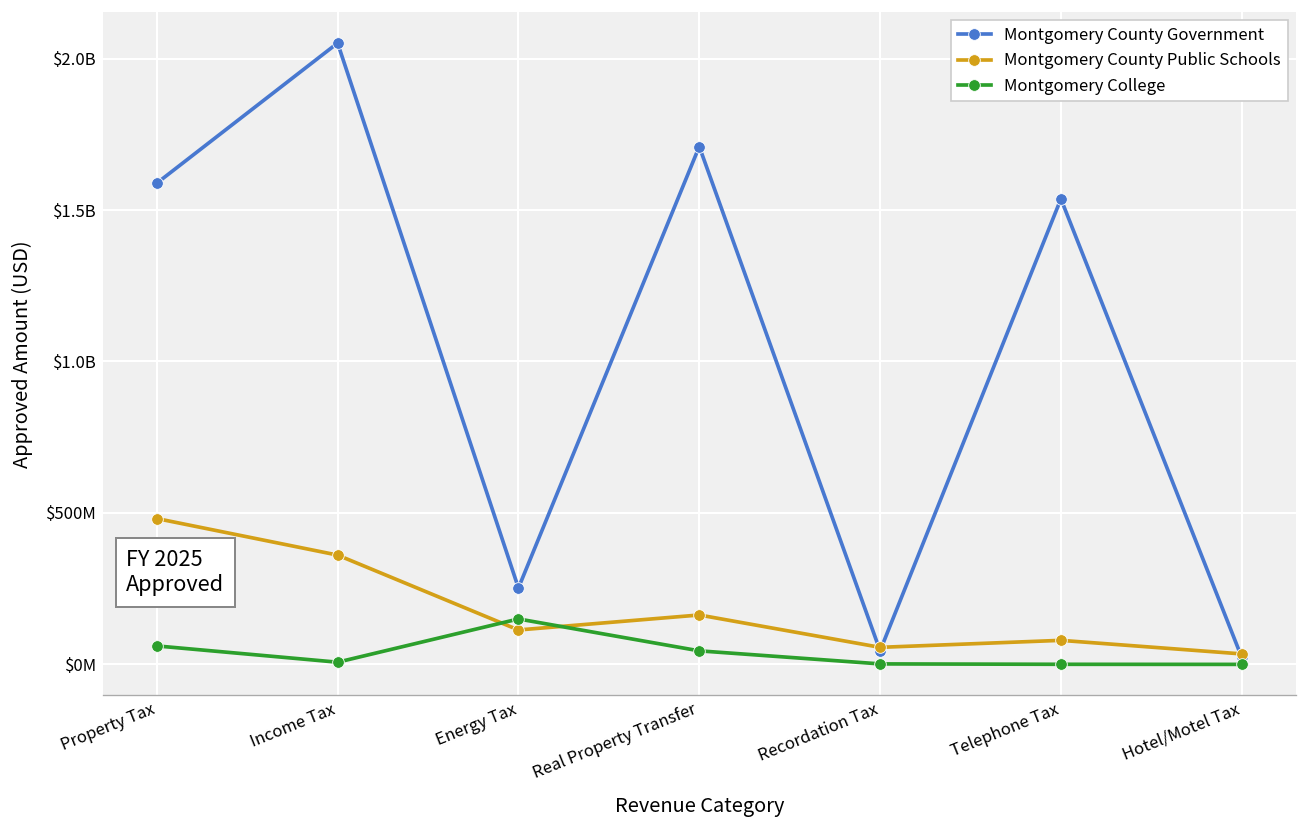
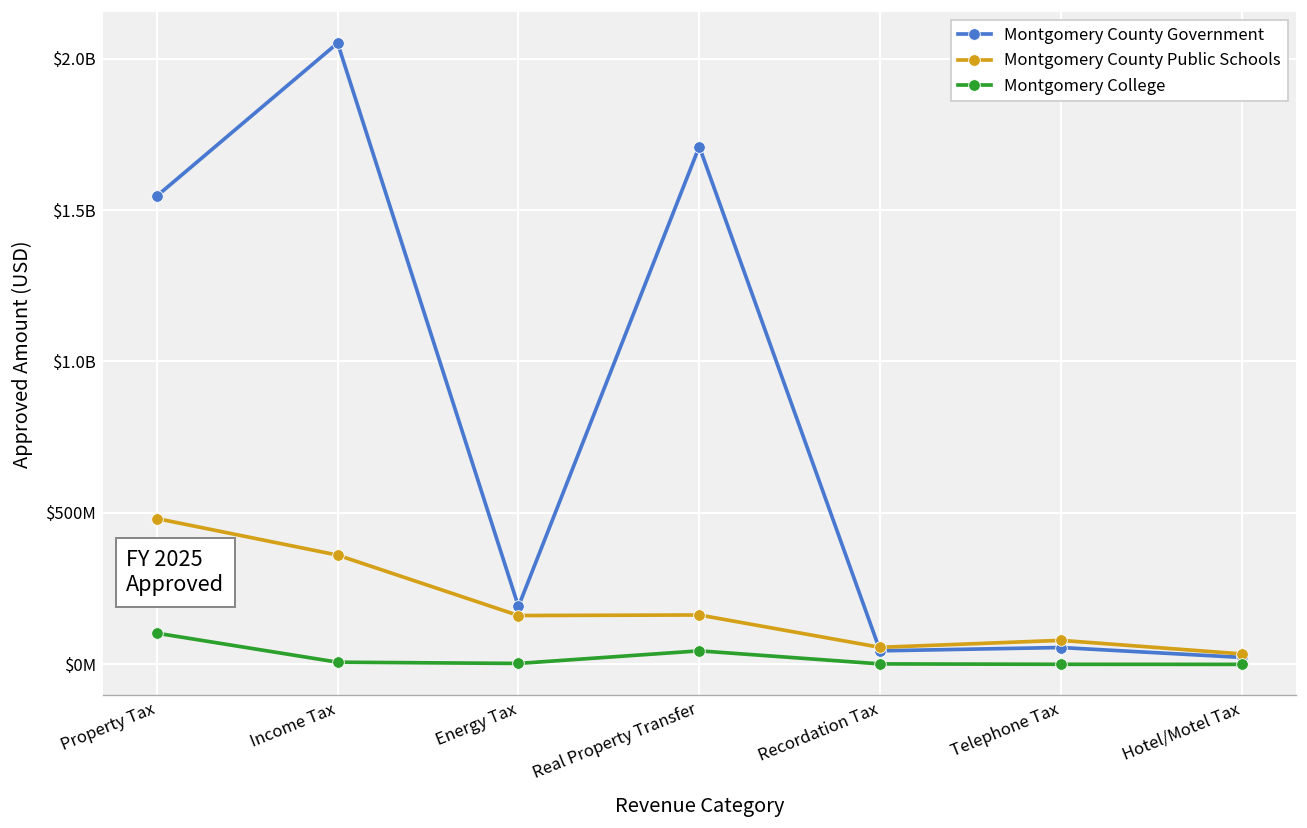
  {
    "Montgomery County Government": {
-     "Property Tax": "$1590000000",
+     "Property Tax": "$1550000000",
      "Income Tax": "$2050000000",
-     "Energy Tax": "$250000000",
+     "Energy Tax": "$190000000",
      "Real Property Transfer": "$1710000000",
      "Recordation Tax": "$40000000",
-     "Telephone Tax": "$1540000000",
+     "Telephone Tax": "$60000000",
      "Hotel/Motel Tax": "$20000000"
    },
    "Montgomery County Public Schools": {
      "Property Tax": "$480000000",
      "Income Tax": "$360000000",
-     "Energy Tax": "$110000000",
+     "Energy Tax": "$160000000",
      "Real Property Transfer": "$160000000",
      "Recordation Tax": "$60000000",
      "Telephone Tax": "$80000000",
      "Hotel/Motel Tax": "$30000000"
    },
    "Montgomery College": {
-     "Property Tax": "$60000000",
+     "Property Tax": "$100000000",
      "Income Tax": "$10000000",
-     "Energy Tax": "$150000000",
+     "Energy Tax": "$0",
      "Real Property Transfer": "$40000000",
      "Recordation Tax": "$0",
      "Telephone Tax": "$0",
      "Hotel/Motel Tax": "$0"
    }
  }
